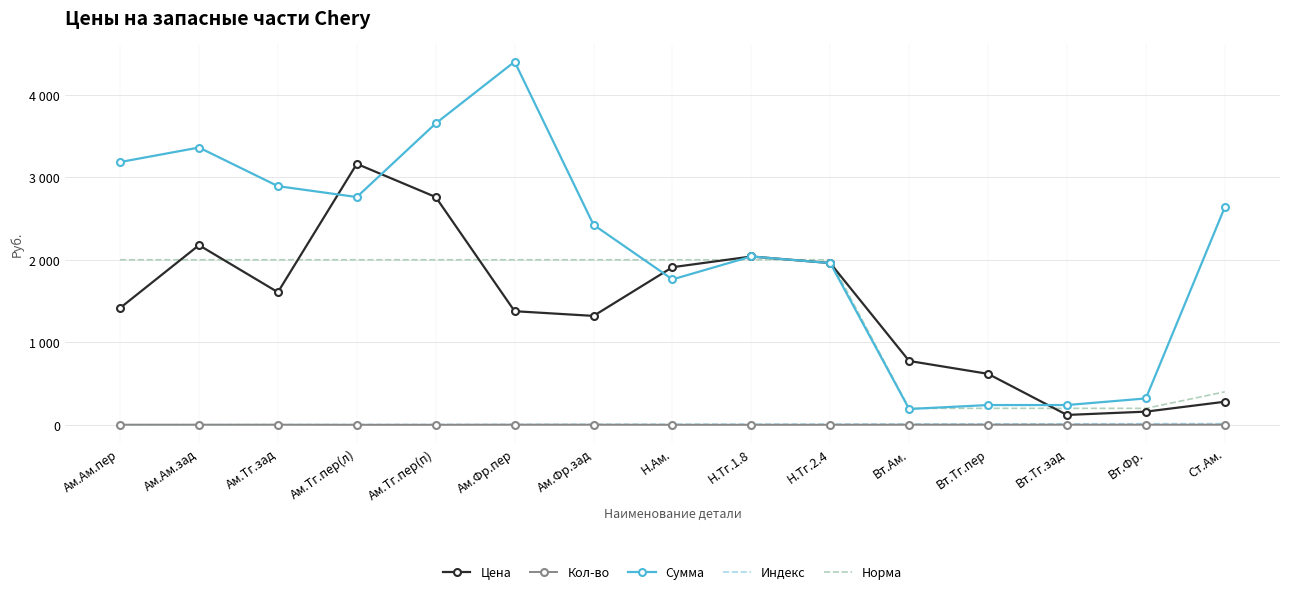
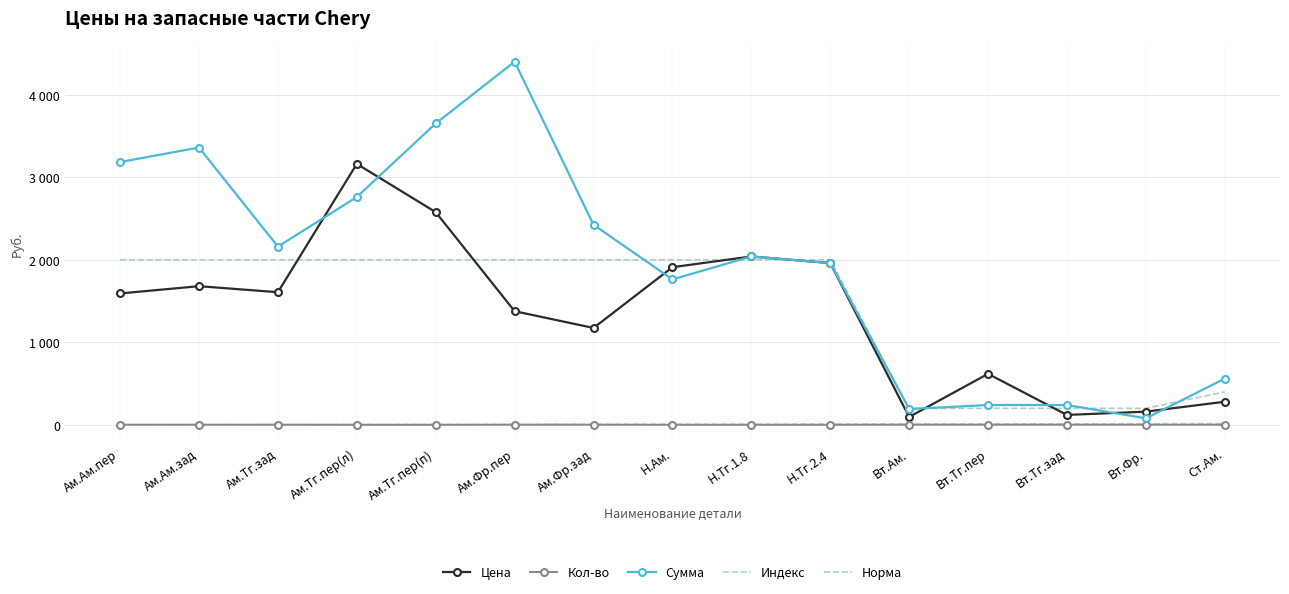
  {
    "Цена": {
-     "Ам.Ам.пер": 1400,
-     "Ам.Ам.зад": 2200,
+     "Ам.Ам.пер": 1600,
+     "Ам.Ам.зад": 1700,
      "Ам.Тг.зад": 1600,
      "Ам.Тг.пер(л)": 3200,
-     "Ам.Тг.пер(п)": 2800,
+     "Ам.Тг.пер(п)": 2600,
      "Ам.Фр.пер": 1400,
-     "Ам.Фр.зад": 1300,
+     "Ам.Фр.зад": 1200,
      "Н.Ам.": 1900,
-     "Вт.Ам.": 800,
+     "Вт.Ам.": 100,
      "Вт.Тг.пер": 600,
      "Вт.Тг.зад": 100,
      "Вт.Фр.": 200,
      "Ст.Ам.": 300
    },
    "Сумма": {
      "Ам.Ам.пер": 3200,
      "Ам.Ам.зад": 3400,
-     "Ам.Тг.зад": 2900,
+     "Ам.Тг.зад": 2200,
      "Ам.Тг.пер(л)": 2800,
      "Ам.Тг.пер(п)": 3700,
      "Ам.Фр.пер": 4400,
      "Ам.Фр.зад": 2400,
      "Н.Ам.": 1800,
      "Вт.Тг.пер": 200,
      "Вт.Тг.зад": 200,
-     "Вт.Фр.": 300,
-     "Ст.Ам.": 2600
+     "Вт.Фр.": 100,
+     "Ст.Ам.": 600
    }
  }
